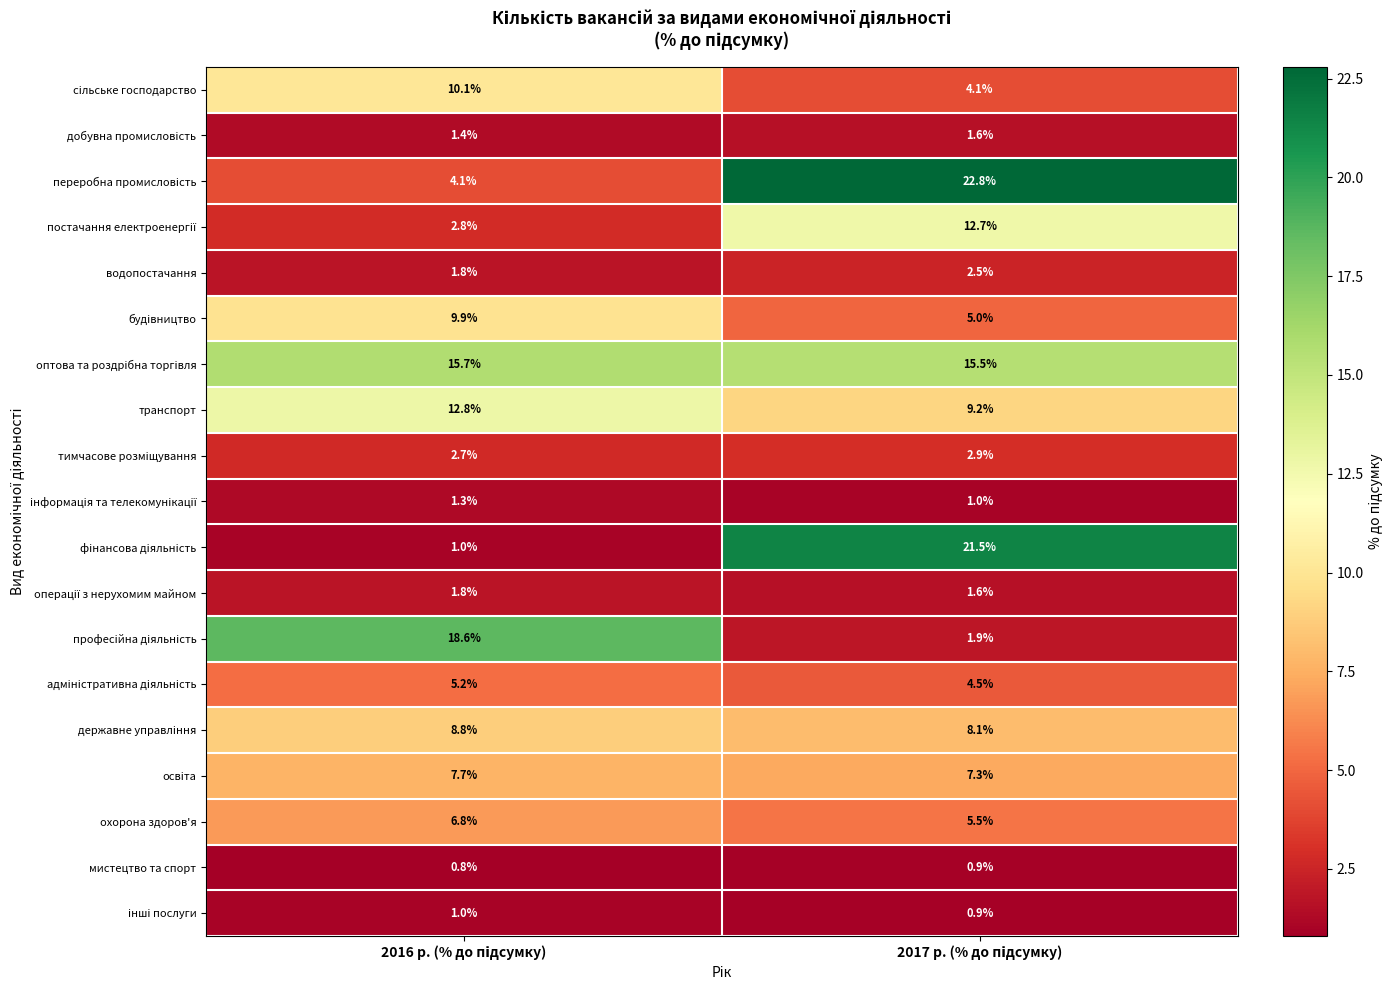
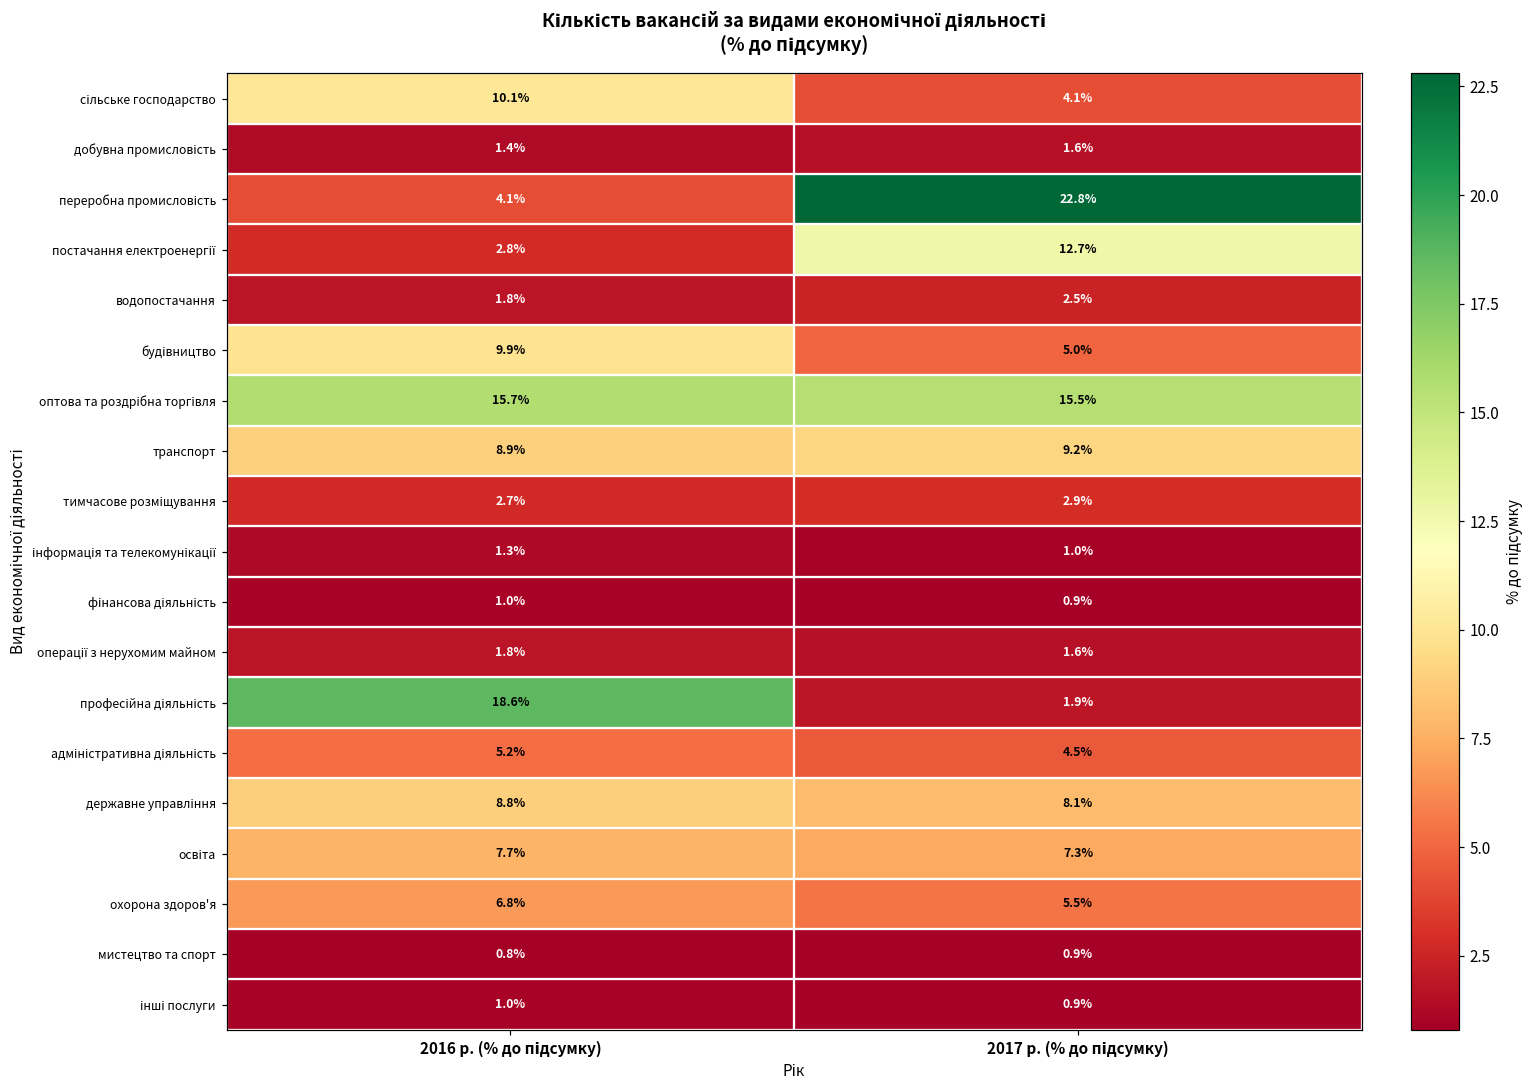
  {
    "сільське господарство": {
      "2016 р. (% до підсумку)": "10.1%",
      "2017 р. (% до підсумку)": "4.1%"
    },
    "добувна промисловість": {
      "2016 р. (% до підсумку)": "1.4%",
      "2017 р. (% до підсумку)": "1.6%"
    },
    "переробна промисловість": {
      "2016 р. (% до підсумку)": "4.1%",
      "2017 р. (% до підсумку)": "22.8%"
    },
    "постачання електроенергії": {
      "2016 р. (% до підсумку)": "2.8%",
      "2017 р. (% до підсумку)": "12.7%"
    },
    "водопостачання": {
      "2016 р. (% до підсумку)": "1.8%",
      "2017 р. (% до підсумку)": "2.5%"
    },
    "будівництво": {
      "2016 р. (% до підсумку)": "9.9%",
      "2017 р. (% до підсумку)": "5.0%"
    },
    "оптова та роздрібна торгівля": {
      "2016 р. (% до підсумку)": "15.7%",
      "2017 р. (% до підсумку)": "15.5%"
    },
    "транспорт": {
-     "2016 р. (% до підсумку)": "12.8%",
+     "2016 р. (% до підсумку)": "8.9%",
      "2017 р. (% до підсумку)": "9.2%"
    },
    "тимчасове розміщування": {
      "2016 р. (% до підсумку)": "2.7%",
      "2017 р. (% до підсумку)": "2.9%"
    },
    "інформація та телекомунікації": {
      "2016 р. (% до підсумку)": "1.3%",
      "2017 р. (% до підсумку)": "1.0%"
    },
    "фінансова діяльність": {
      "2016 р. (% до підсумку)": "1.0%",
-     "2017 р. (% до підсумку)": "21.5%"
+     "2017 р. (% до підсумку)": "0.9%"
    },
    "операції з нерухомим майном": {
      "2016 р. (% до підсумку)": "1.8%",
      "2017 р. (% до підсумку)": "1.6%"
    },
    "професійна діяльність": {
      "2016 р. (% до підсумку)": "18.6%",
      "2017 р. (% до підсумку)": "1.9%"
    },
    "адміністративна діяльність": {
      "2016 р. (% до підсумку)": "5.2%",
      "2017 р. (% до підсумку)": "4.5%"
    },
    "державне управління": {
      "2016 р. (% до підсумку)": "8.8%",
      "2017 р. (% до підсумку)": "8.1%"
    },
    "освіта": {
      "2016 р. (% до підсумку)": "7.7%",
      "2017 р. (% до підсумку)": "7.3%"
    },
    "охорона здоров'я": {
      "2016 р. (% до підсумку)": "6.8%",
      "2017 р. (% до підсумку)": "5.5%"
    },
    "мистецтво та спорт": {
      "2016 р. (% до підсумку)": "0.8%",
      "2017 р. (% до підсумку)": "0.9%"
    },
    "інші послуги": {
      "2016 р. (% до підсумку)": "1.0%",
      "2017 р. (% до підсумку)": "0.9%"
    }
  }
